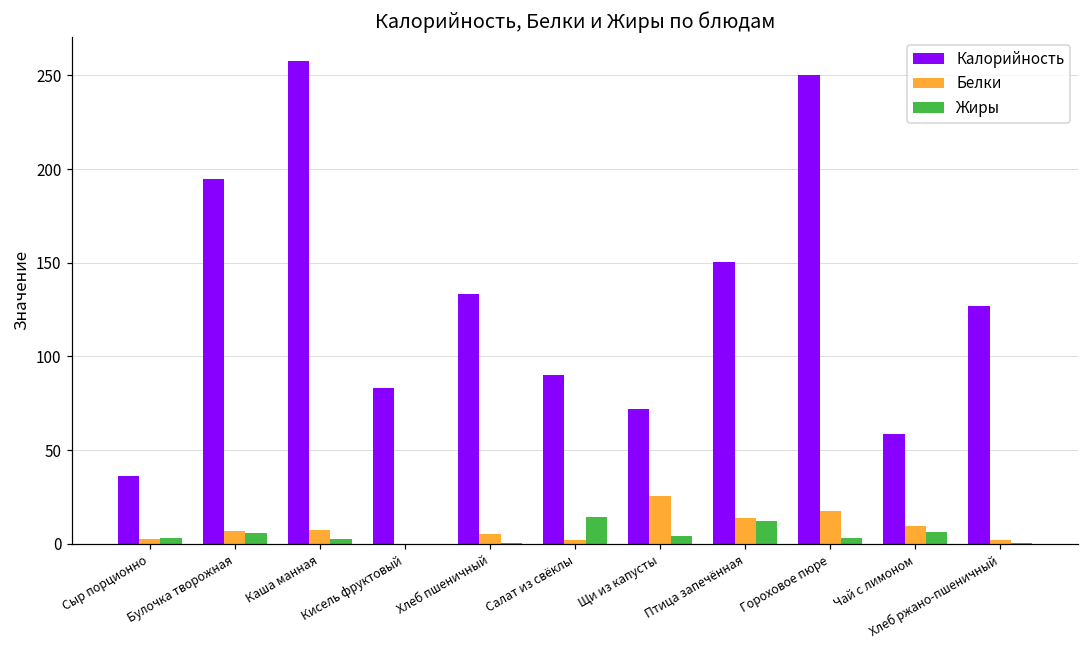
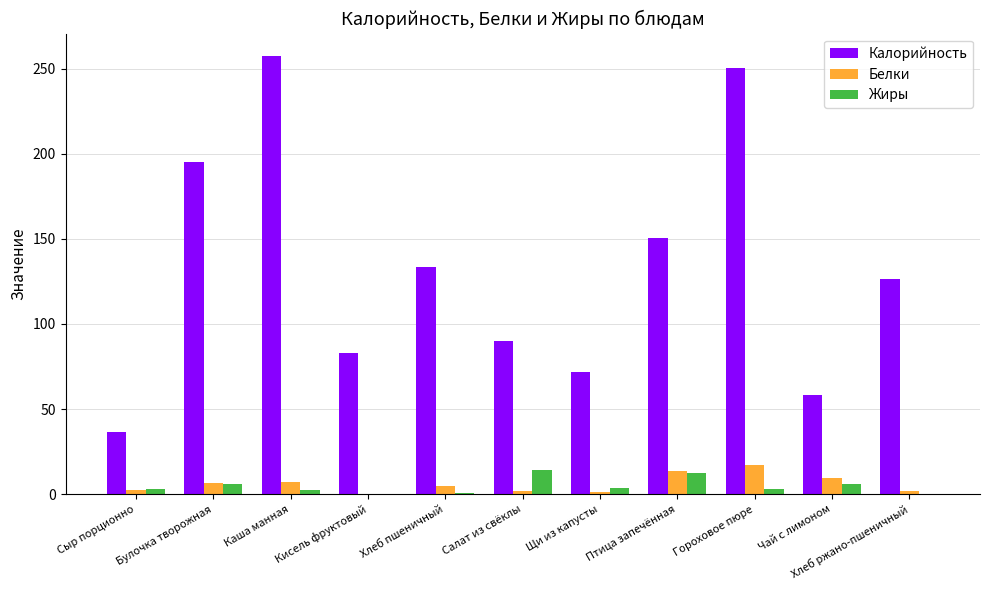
  {
    "Калорийность": {
      "Сыр порционно": 36,
      "Булочка творожная": 195,
      "Каша манная": 258,
      "Кисель фруктовый": 83,
      "Хлеб пшеничный": 133,
      "Салат из свёклы": 90,
      "Щи из капусты": 72,
      "Птица запечённая": 150,
      "Гороховое пюре": 250,
      "Чай с лимоном": 59,
      "Хлеб ржано-пшеничный": 127
    },
    "Белки": {
      "Сыр порционно": 2,
      "Булочка творожная": 7,
      "Каша манная": 7,
      "Хлеб пшеничный": 5,
      "Салат из свёклы": 2,
-     "Щи из капусты": 26,
+     "Щи из капусты": 1,
      "Птица запечённая": 14,
      "Гороховое пюре": 17,
      "Чай с лимоном": 10,
      "Хлеб ржано-пшеничный": 2
    },
    "Жиры": {
      "Сыр порционно": 3,
      "Булочка творожная": 6,
      "Каша манная": 3,
      "Салат из свёклы": 14,
      "Щи из капусты": 4,
      "Птица запечённая": 12,
      "Гороховое пюре": 3,
      "Чай с лимоном": 6
    }
  }
